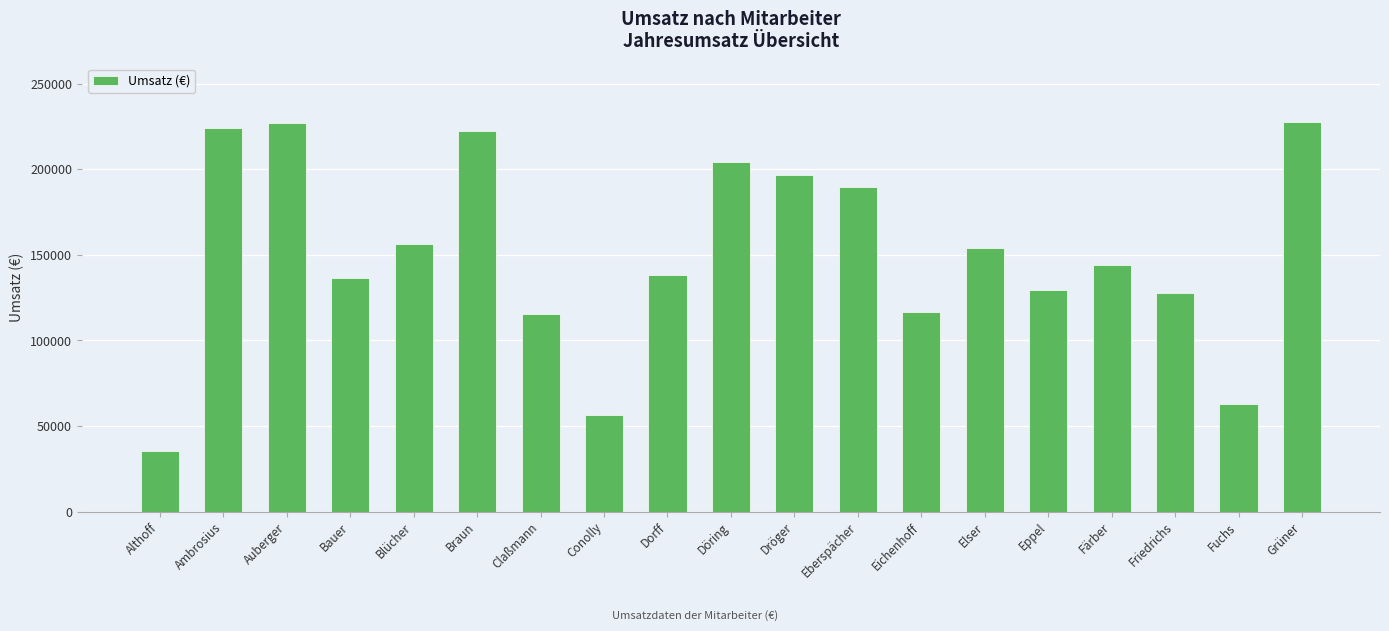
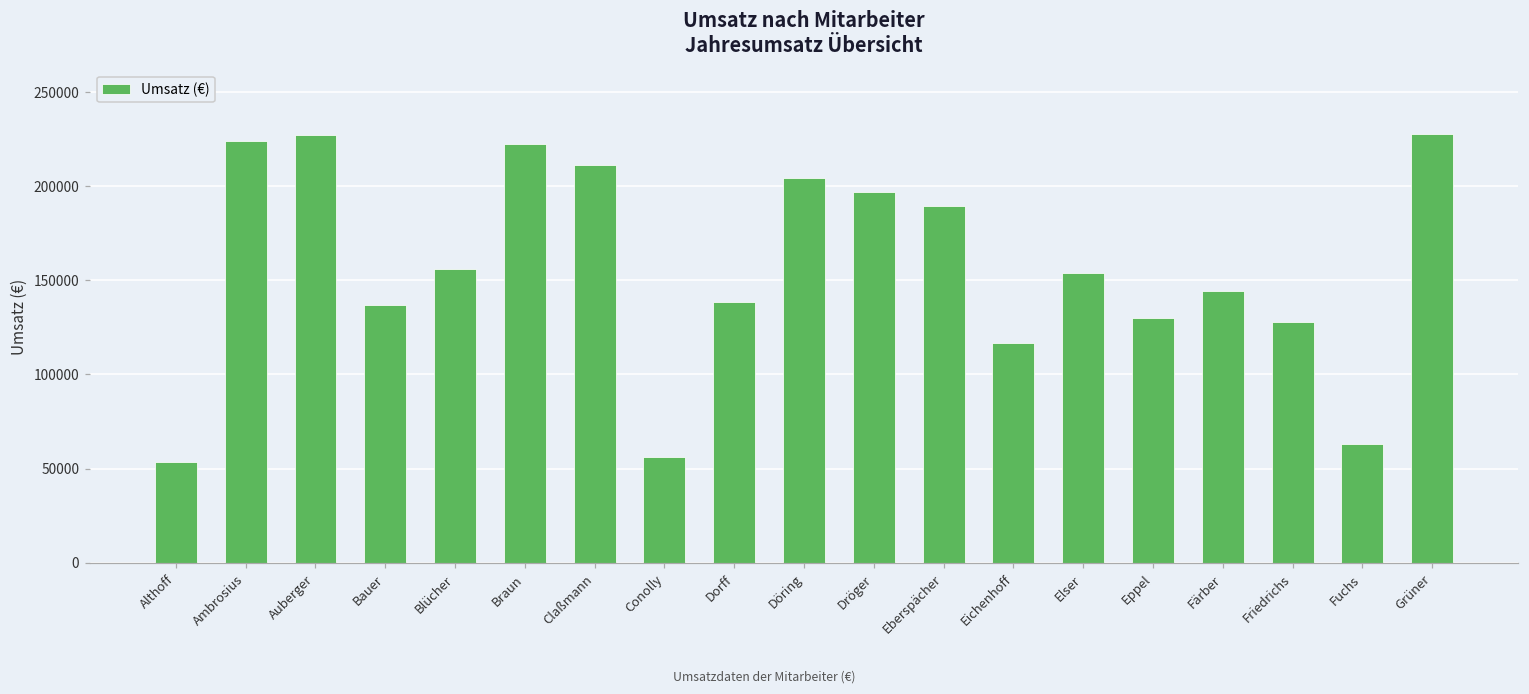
  {
-   "Althoff": 35000,
+   "Althoff": 53000,
    "Ambrosius": 224000,
    "Auberger": 227000,
    "Bauer": 137000,
    "Blücher": 156000,
    "Braun": 222000,
-   "Claßmann": 116000,
+   "Claßmann": 211000,
    "Conolly": 56000,
    "Dorff": 139000,
    "Döring": 204000,
    "Dröger": 197000,
    "Eberspächer": 190000,
    "Eichenhoff": 117000,
    "Elser": 154000,
    "Eppel": 130000,
    "Färber": 144000,
    "Friedrichs": 128000,
    "Fuchs": 63000,
    "Grüner": 228000
  }
